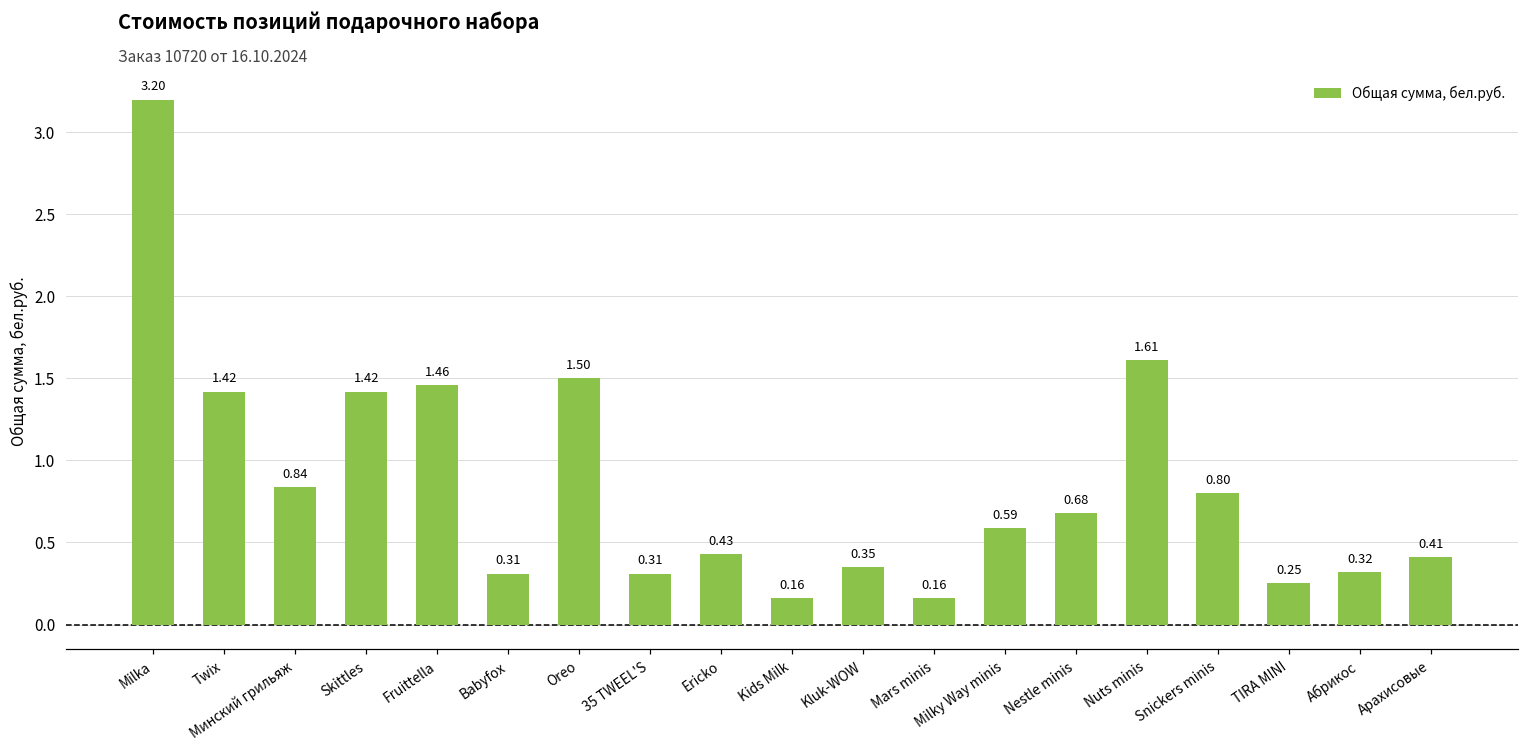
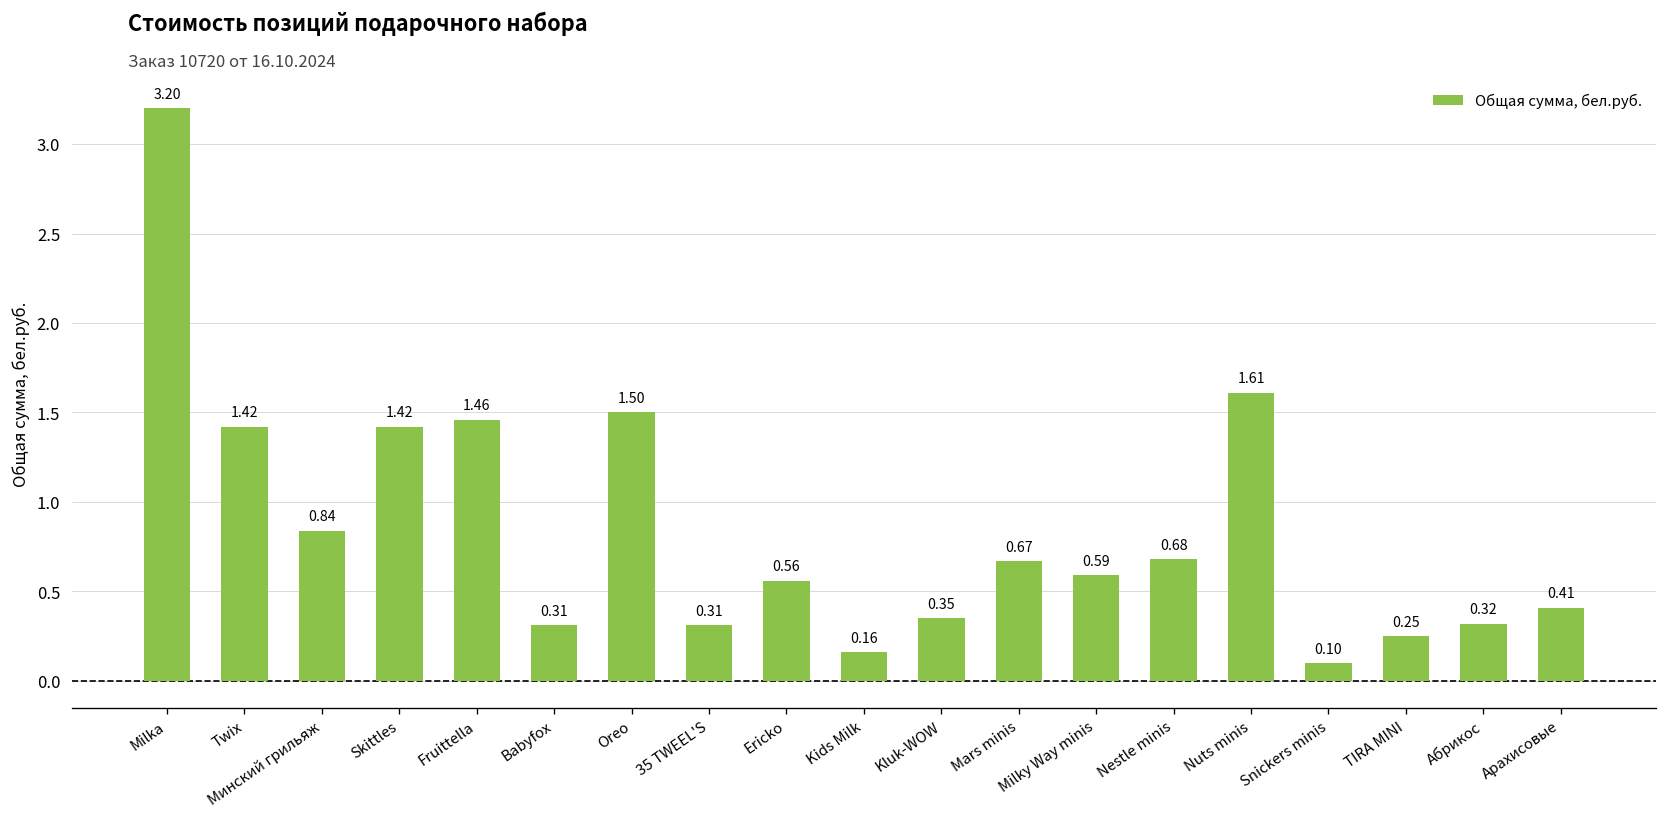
  {
    "Milka": 3.20,
    "Twix": 1.42,
    "Минский грильяж": 0.84,
    "Skittles": 1.42,
    "Fruittella": 1.46,
    "Babyfox": 0.31,
    "Oreo": 1.50,
    "35 TWEEL'S": 0.31,
-   "Ericko": 0.43,
+   "Ericko": 0.56,
    "Kids Milk": 0.16,
    "Kluk-WOW": 0.35,
-   "Mars minis": 0.16,
+   "Mars minis": 0.67,
    "Milky Way minis": 0.59,
    "Nestle minis": 0.68,
    "Nuts minis": 1.61,
-   "Snickers minis": 0.80,
+   "Snickers minis": 0.10,
    "TIRA MINI": 0.25,
    "Абрикос": 0.32,
    "Арахисовые": 0.41
  }
